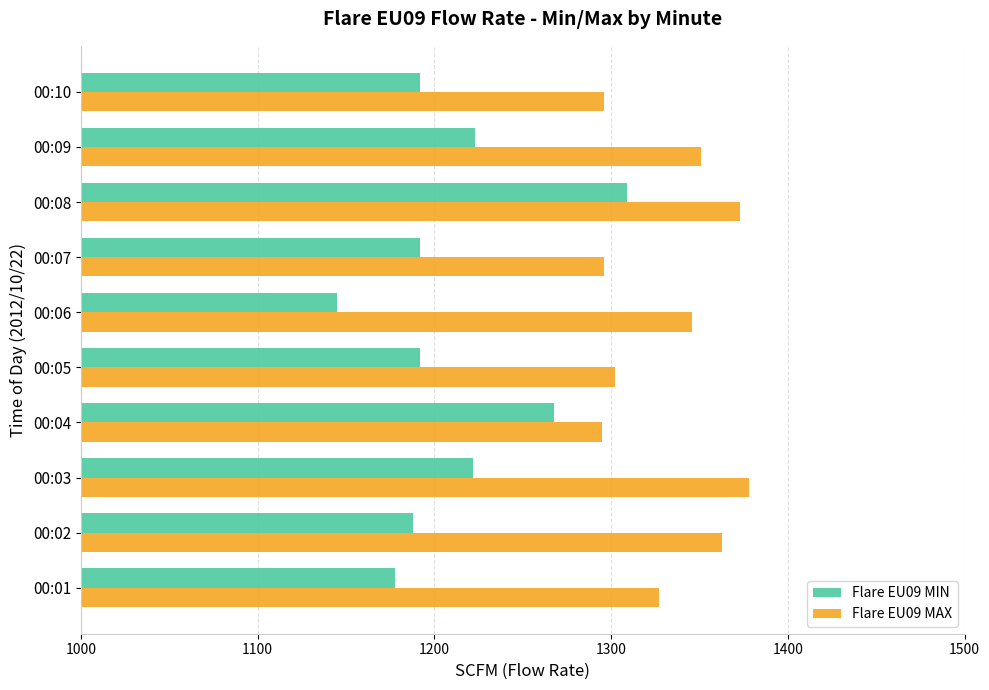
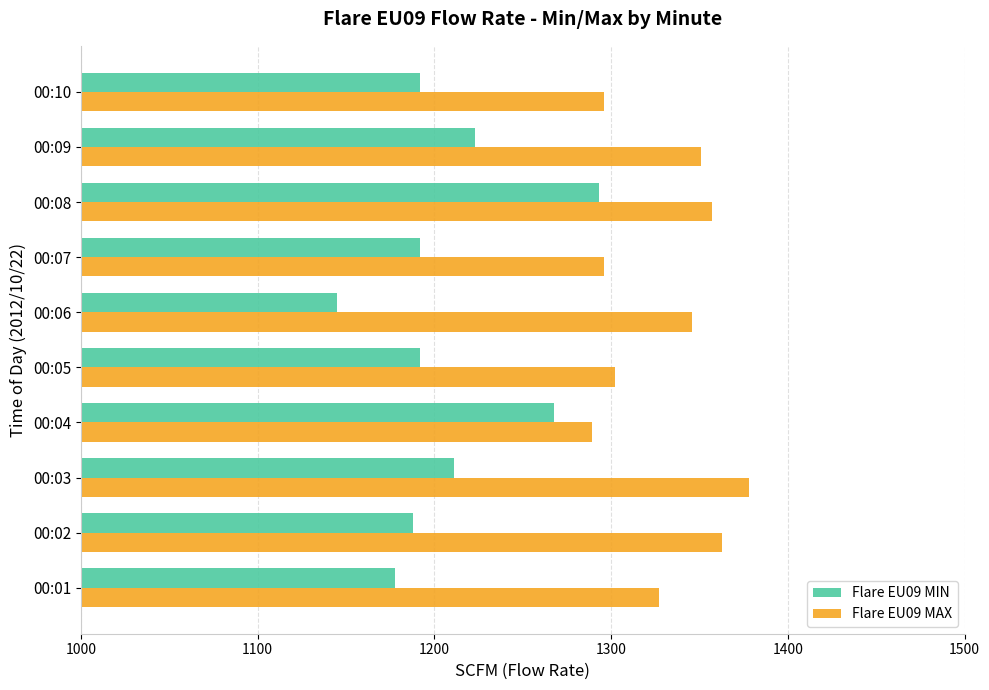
  {
    "Flare EU09 MIN": {
      "00:10": 1192,
      "00:09": 1223,
-     "00:08": 1309,
+     "00:08": 1293,
      "00:07": 1192,
      "00:06": 1145,
      "00:05": 1192,
      "00:04": 1268,
-     "00:03": 1222,
+     "00:03": 1211,
      "00:02": 1188,
      "00:01": 1178
    },
    "Flare EU09 MAX": {
      "00:10": 1296,
      "00:09": 1351,
-     "00:08": 1373,
+     "00:08": 1357,
      "00:07": 1296,
      "00:06": 1346,
      "00:05": 1302,
-     "00:04": 1295,
+     "00:04": 1289,
      "00:03": 1378,
      "00:02": 1363,
      "00:01": 1327
    }
  }
